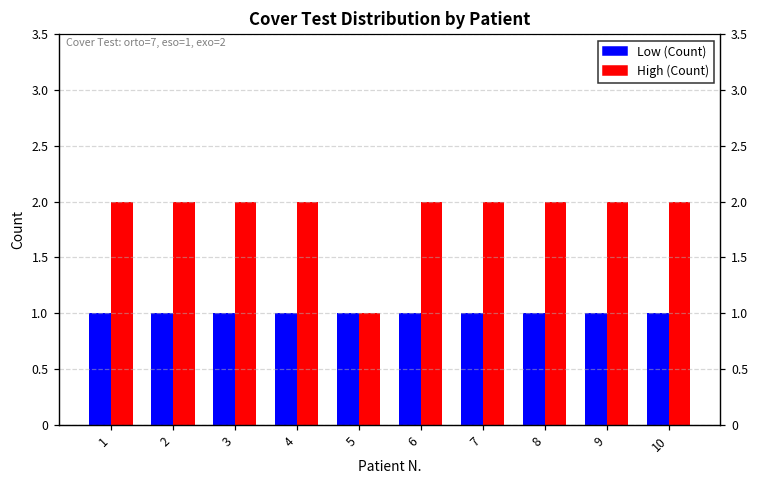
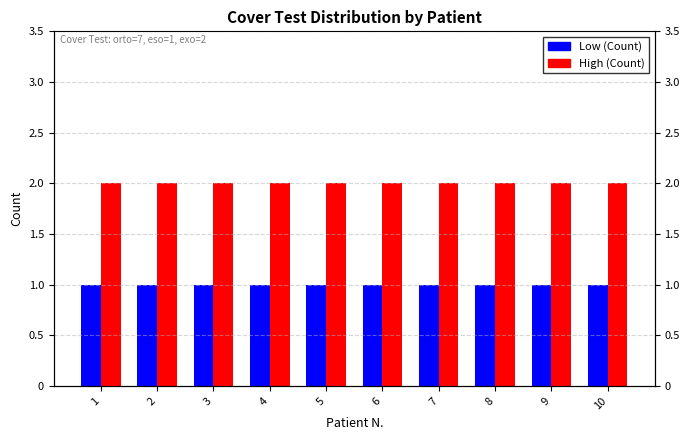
  {
    "Low (Count)": {
      "1": 1,
      "2": 1,
      "3": 1,
      "4": 1,
      "5": 1,
      "6": 1,
      "7": 1,
      "8": 1,
      "9": 1,
      "10": 1
    },
    "High (Count)": {
      "1": 2,
      "2": 2,
      "3": 2,
      "4": 2,
-     "5": 1,
+     "5": 2,
      "6": 2,
      "7": 2,
      "8": 2,
      "9": 2,
      "10": 2
    }
  }
